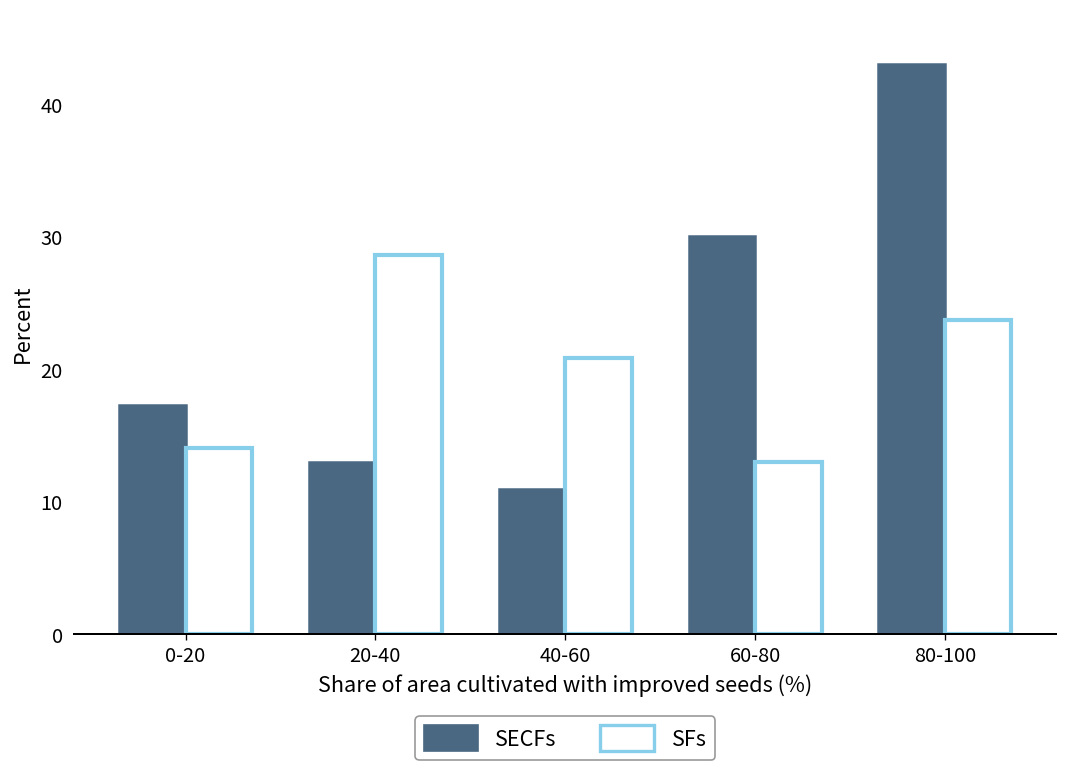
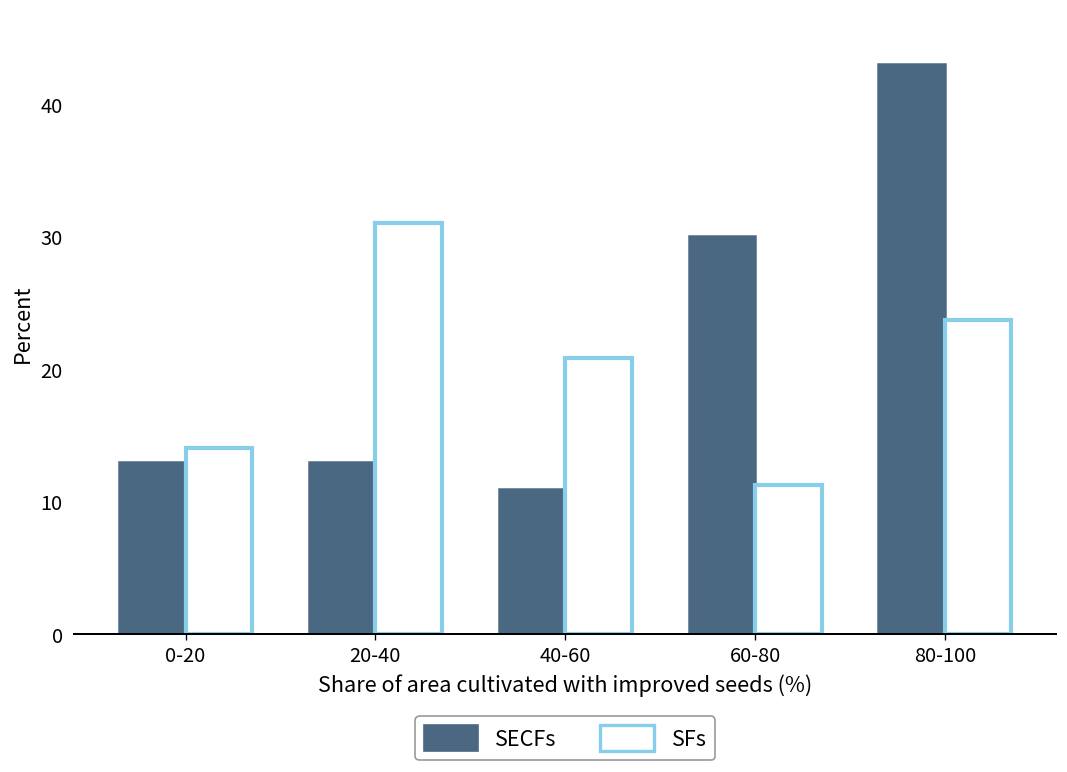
  {
    "SECFs": {
-     "0-20": 17.3,
+     "0-20": 13.0,
      "20-40": 13.0,
      "40-60": 10.9,
      "60-80": 30.0,
      "80-100": 43.0
    },
    "SFs": {
      "0-20": 14.0,
-     "20-40": 28.6,
+     "20-40": 31.0,
      "40-60": 20.8,
-     "60-80": 13.0,
+     "60-80": 11.2,
      "80-100": 23.7
    }
  }
